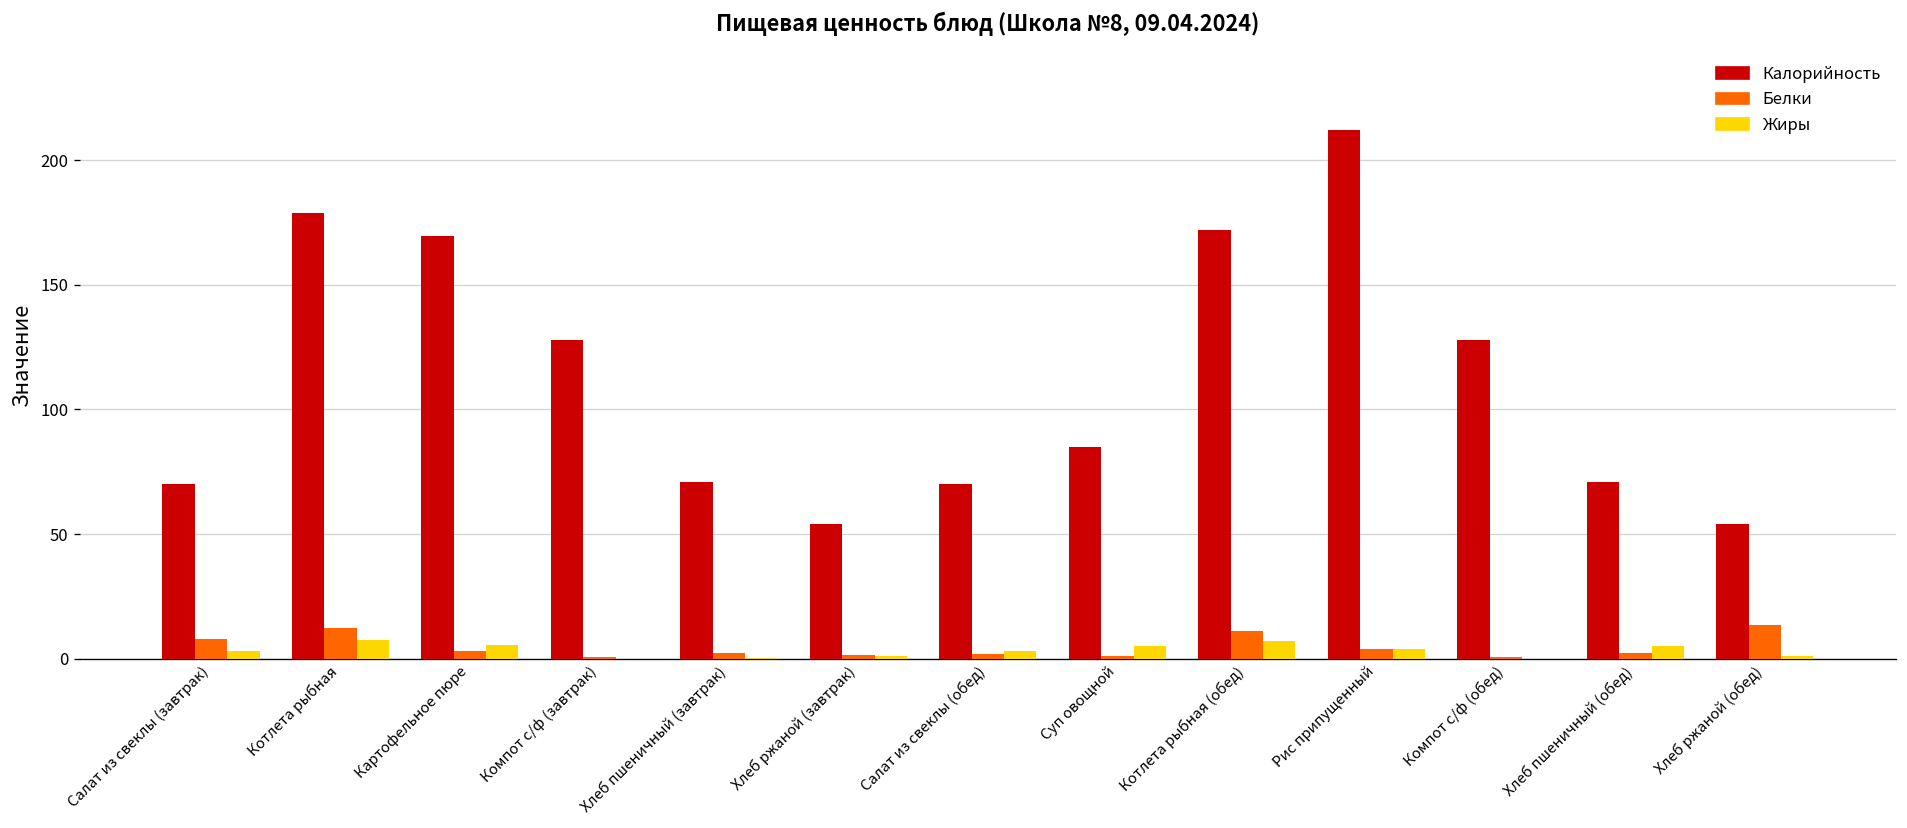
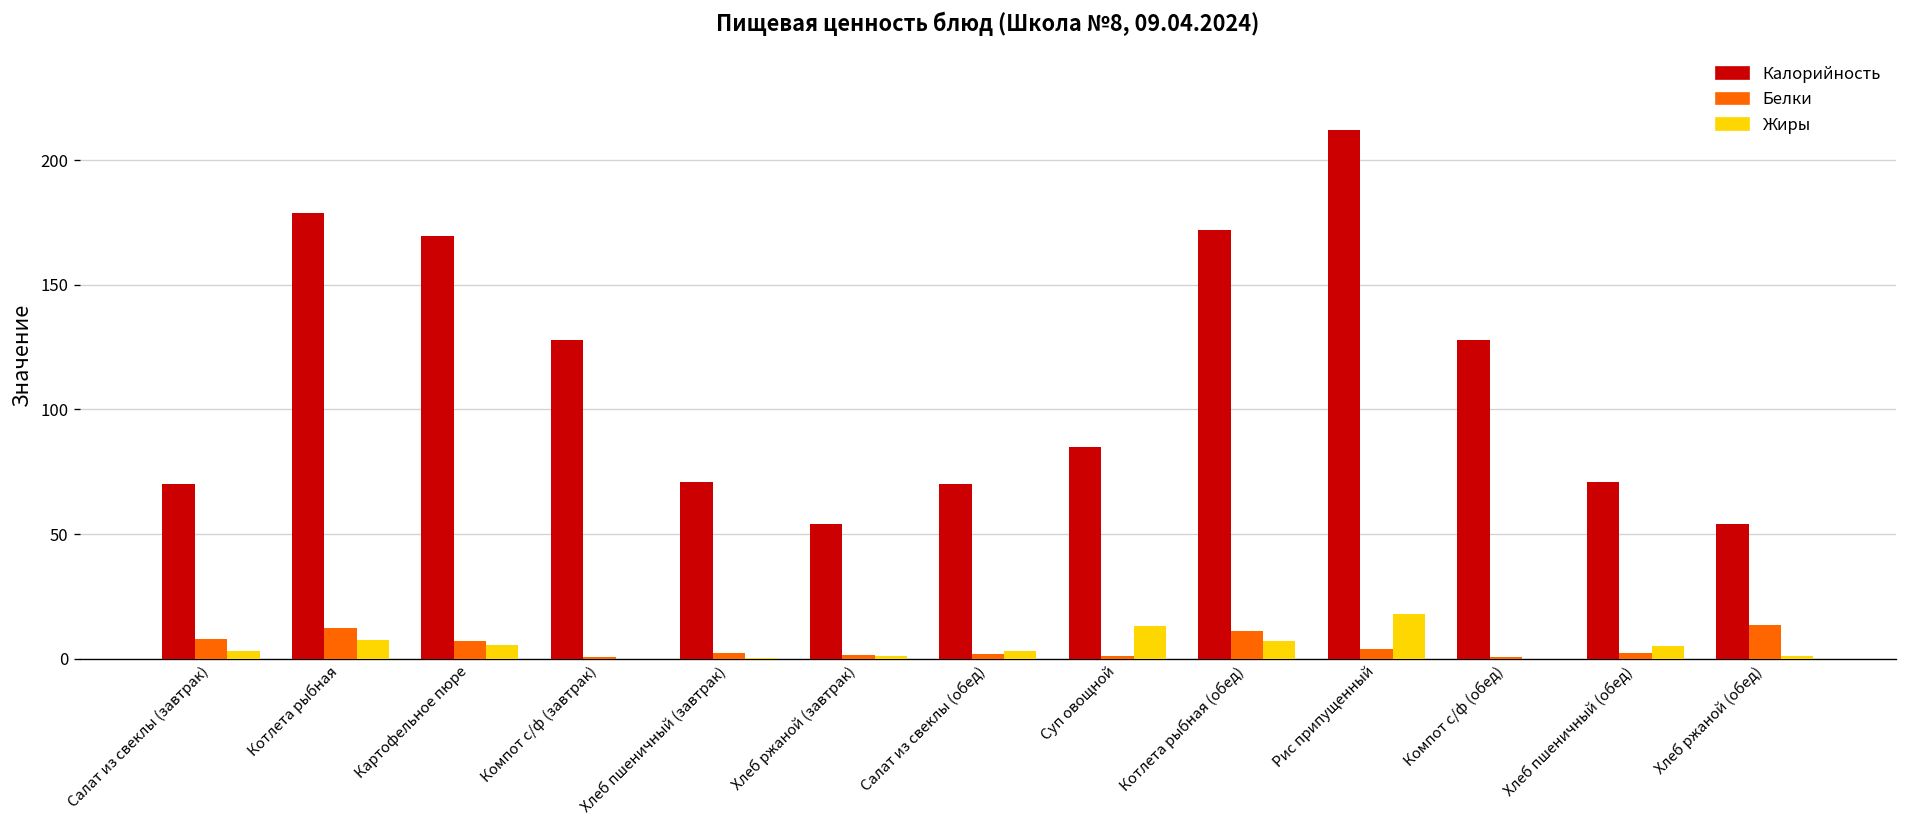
  {
    "Калорийность": {
      "Салат из свеклы (завтрак)": 70,
      "Котлета рыбная": 179,
      "Картофельное пюре": 170,
      "Компот с/ф (завтрак)": 128,
      "Хлеб пшеничный (завтрак)": 71,
      "Хлеб ржаной (завтрак)": 54,
      "Салат из свеклы (обед)": 70,
      "Суп овощной": 85,
      "Котлета рыбная (обед)": 172,
      "Рис припущенный": 212,
      "Компот с/ф (обед)": 128,
      "Хлеб пшеничный (обед)": 71,
      "Хлеб ржаной (обед)": 54
    },
    "Белки": {
      "Салат из свеклы (завтрак)": 8,
      "Котлета рыбная": 12,
-     "Картофельное пюре": 3,
+     "Картофельное пюре": 7,
      "Хлеб пшеничный (завтрак)": 2,
      "Хлеб ржаной (завтрак)": 2,
      "Салат из свеклы (обед)": 2,
      "Котлета рыбная (обед)": 11,
      "Рис припущенный": 4,
      "Хлеб пшеничный (обед)": 2,
      "Хлеб ржаной (обед)": 13
    },
    "Жиры": {
      "Салат из свеклы (завтрак)": 3,
      "Котлета рыбная": 7,
      "Картофельное пюре": 5,
      "Компот с/ф (завтрак)": 0,
      "Салат из свеклы (обед)": 3,
-     "Суп овощной": 5,
+     "Суп овощной": 13,
      "Котлета рыбная (обед)": 7,
-     "Рис припущенный": 4,
+     "Рис припущенный": 18,
      "Компот с/ф (обед)": 0,
      "Хлеб пшеничный (обед)": 5
    }
  }
